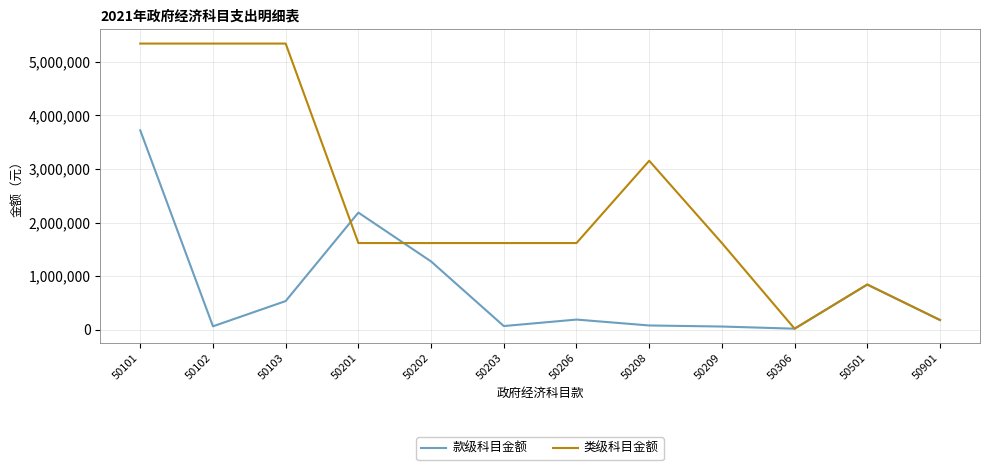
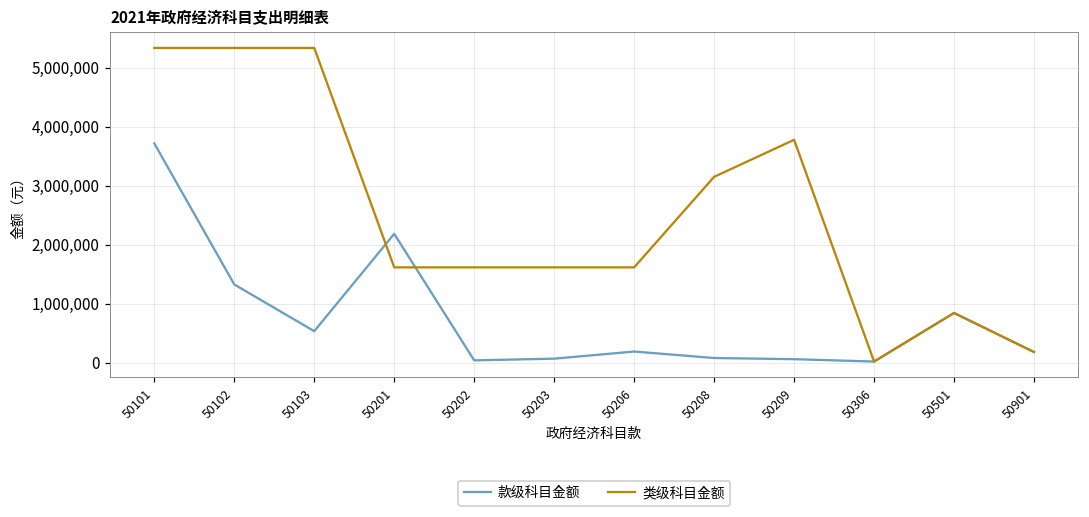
  {
    "款级科目金额": {
      "50101": "3,700,000",
-     "50102": "100,000",
+     "50102": "1,300,000",
      "50103": "500,000",
      "50201": "2,200,000",
-     "50202": "1,300,000",
+     "50202": "0",
      "50203": "100,000",
      "50206": "200,000",
      "50208": "100,000",
      "50209": "100,000"
    },
    "类级科目金额": {
      "50101": "5,300,000",
      "50102": "5,300,000",
      "50103": "5,300,000",
      "50201": "1,600,000",
      "50202": "1,600,000",
      "50203": "1,600,000",
      "50206": "1,600,000",
      "50208": "3,200,000",
-     "50209": "1,600,000"
+     "50209": "3,800,000"
    }
  }
